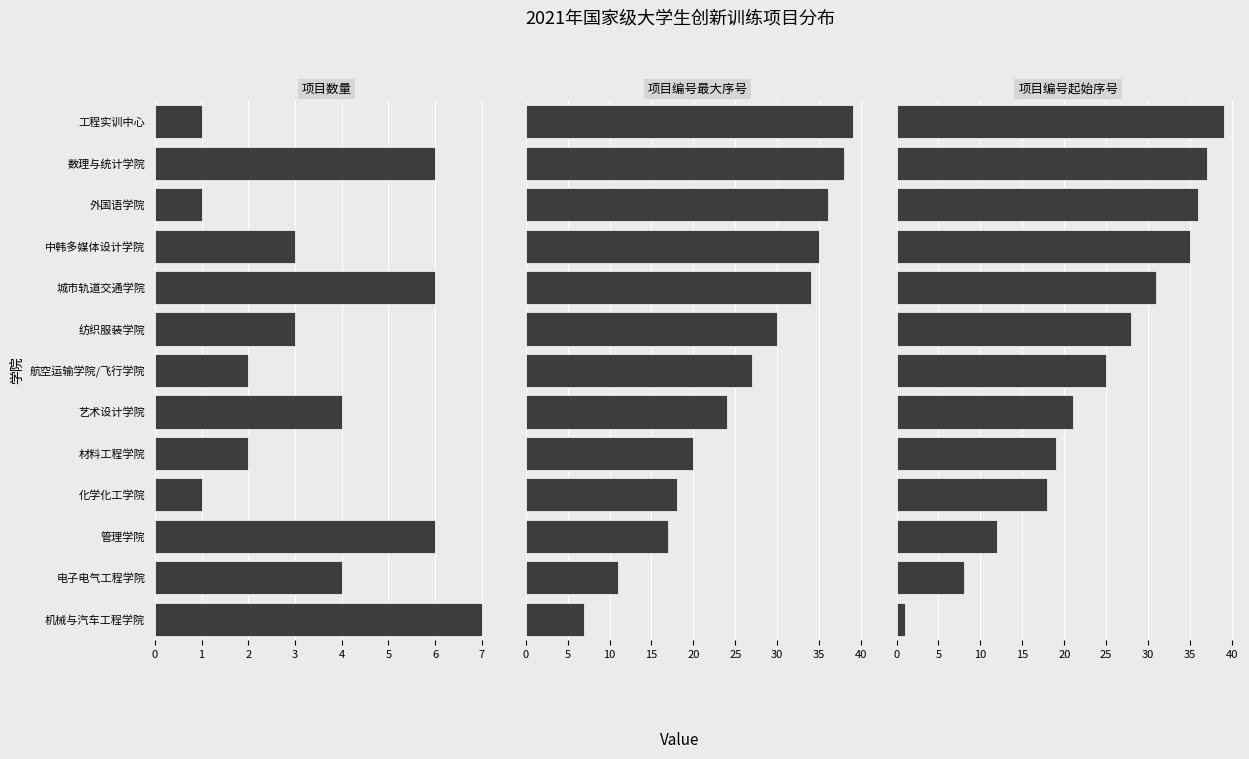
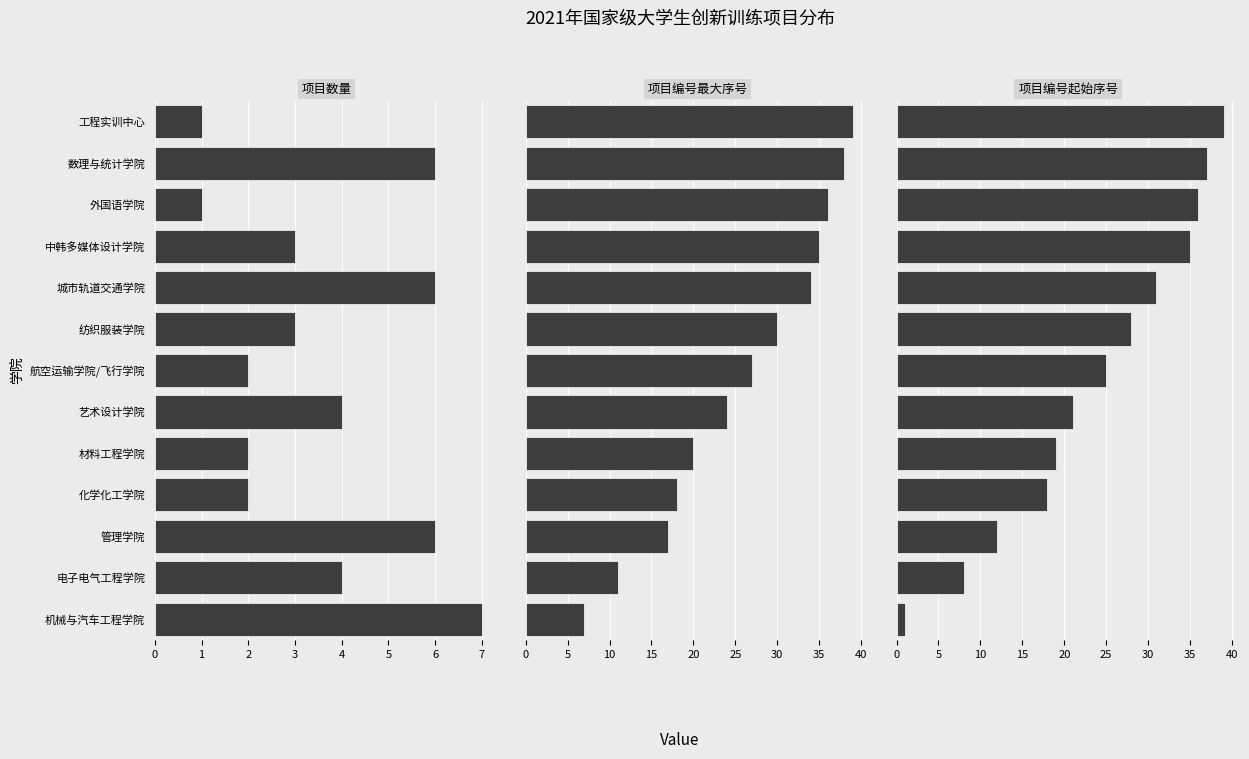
  {
    "项目数量": {
      "工程实训中心": 1,
      "数理与统计学院": 6,
      "外国语学院": 1,
      "中韩多媒体设计学院": 3,
      "城市轨道交通学院": 6,
      "纺织服装学院": 3,
      "航空运输学院/飞行学院": 2,
      "艺术设计学院": 4,
      "材料工程学院": 2,
-     "化学化工学院": 1,
+     "化学化工学院": 2,
      "管理学院": 6,
      "电子电气工程学院": 4,
      "机械与汽车工程学院": 7
    }
  }
